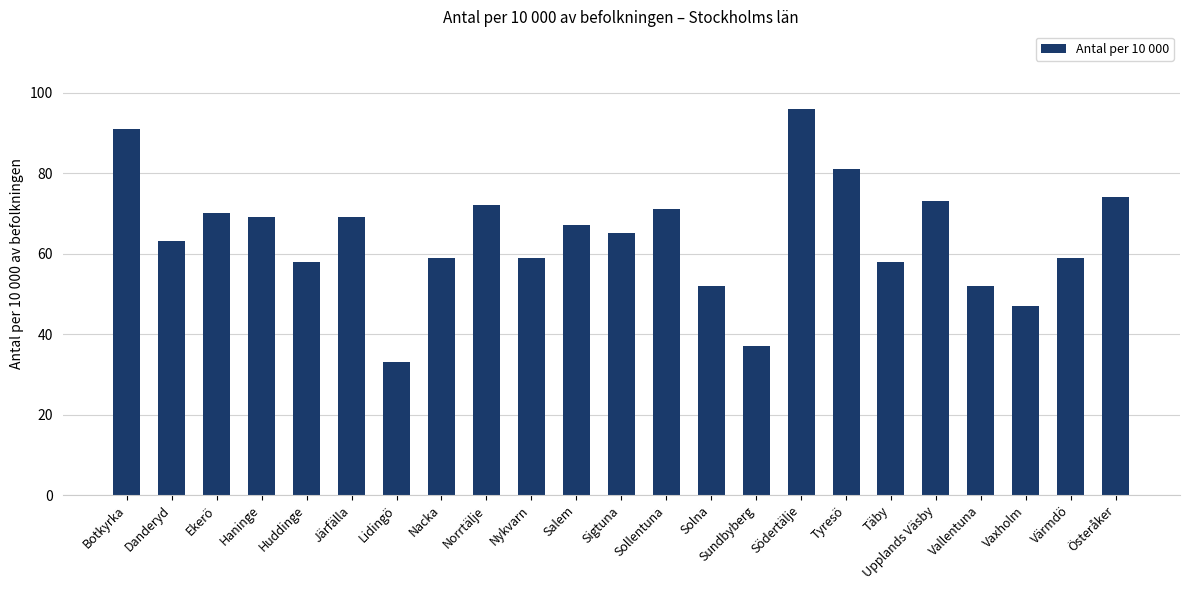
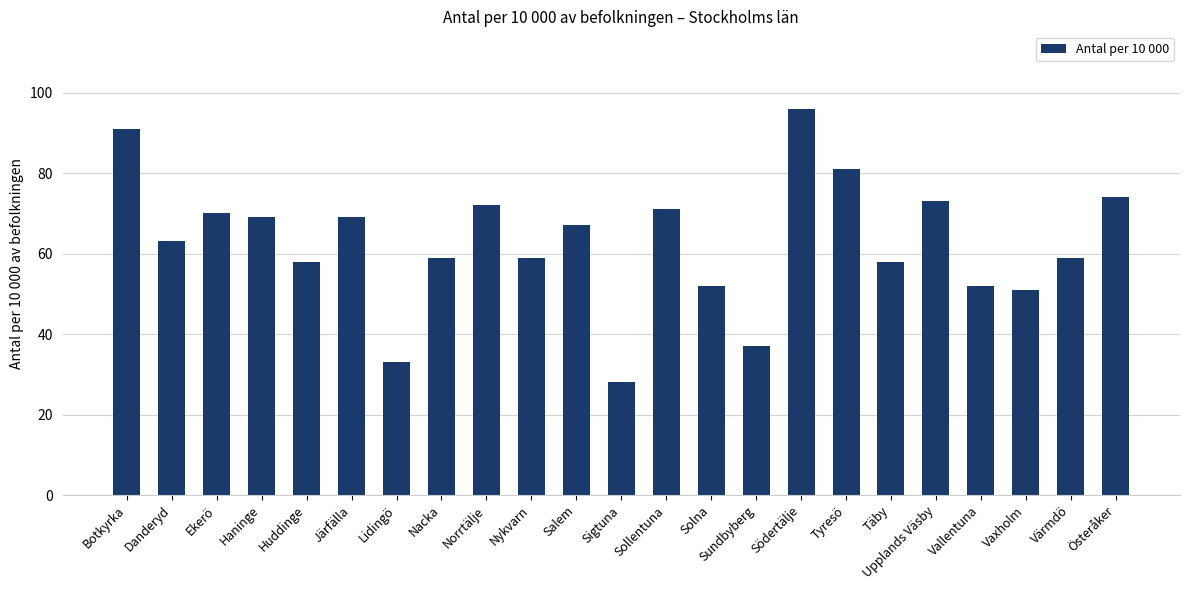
  {
    "Botkyrka": 91,
    "Danderyd": 63,
    "Ekerö": 70,
    "Haninge": 69,
    "Huddinge": 58,
    "Järfälla": 69,
    "Lidingö": 33,
    "Nacka": 59,
    "Norrtälje": 72,
    "Nykvarn": 59,
    "Salem": 67,
-   "Sigtuna": 65,
+   "Sigtuna": 28,
    "Sollentuna": 71,
    "Solna": 52,
    "Sundbyberg": 37,
    "Södertälje": 96,
    "Tyresö": 81,
    "Täby": 58,
    "Upplands Väsby": 73,
    "Vallentuna": 52,
-   "Vaxholm": 47,
+   "Vaxholm": 51,
    "Värmdö": 59,
    "Österåker": 74
  }
